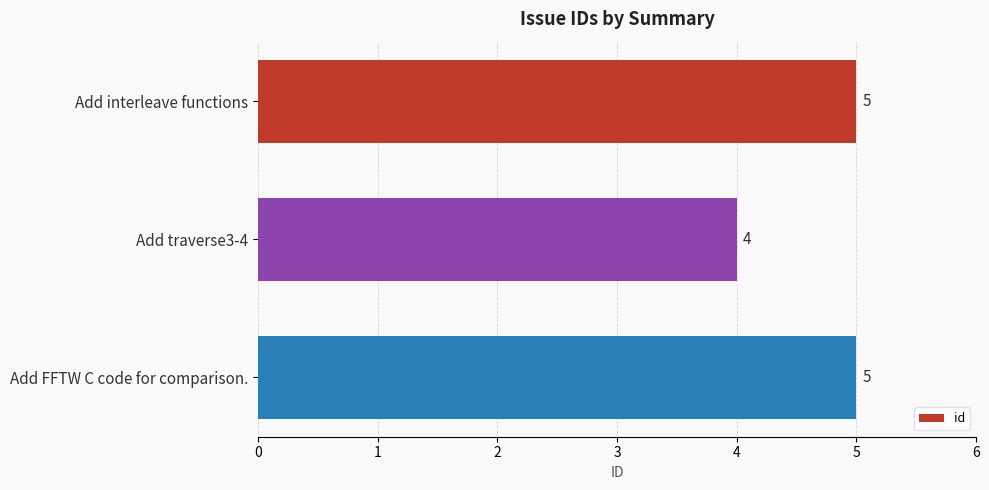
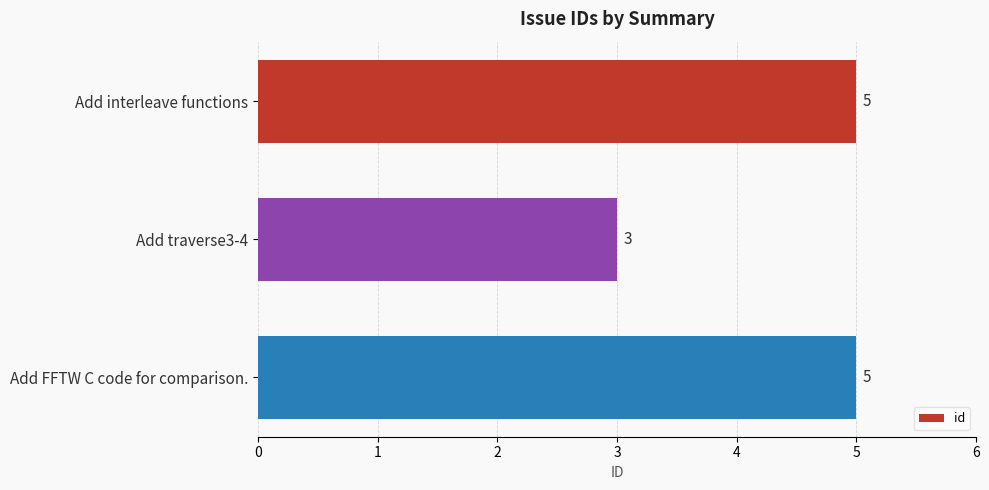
  {
    "Add interleave functions": 5,
-   "Add traverse3-4": 4,
+   "Add traverse3-4": 3,
    "Add FFTW C code for comparison.": 5
  }
